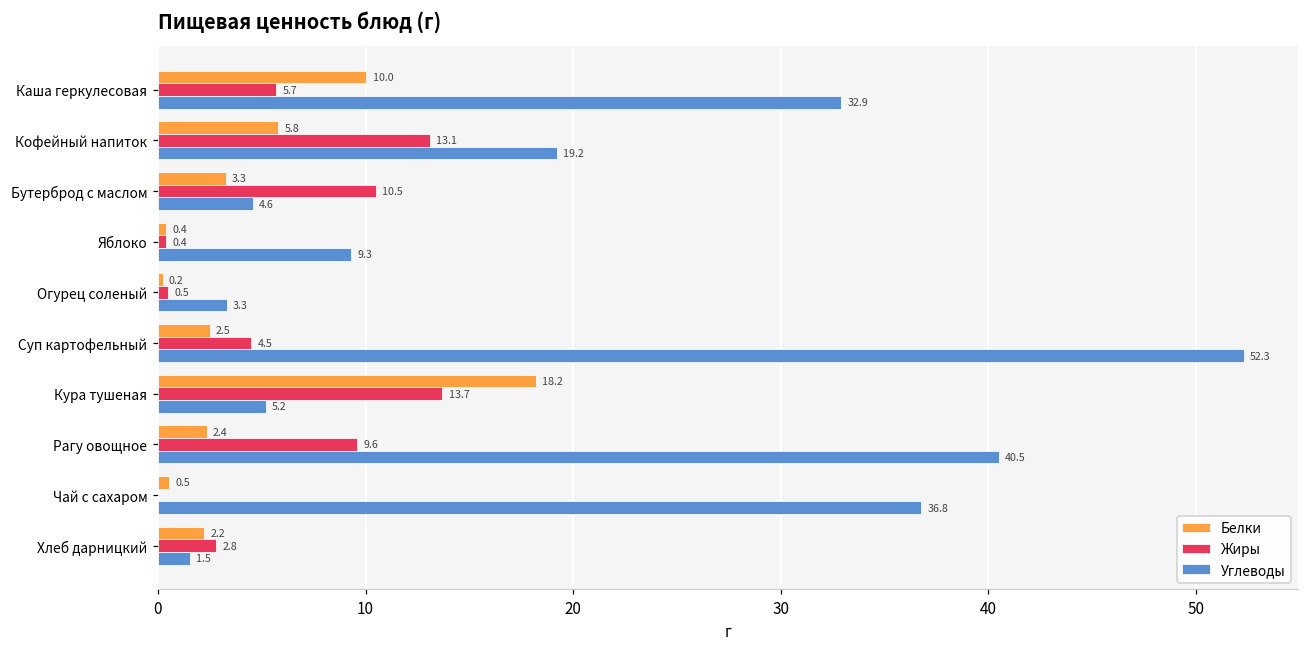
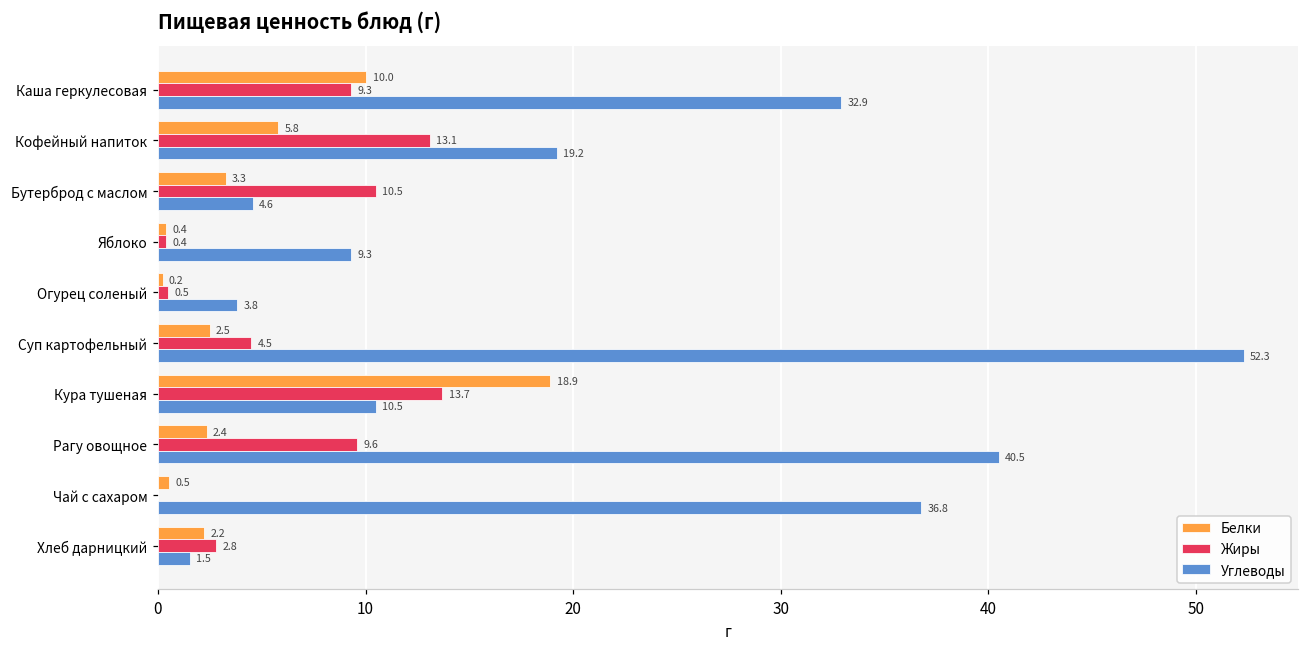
  {
    "Белки": {
      "Каша геркулесовая": 10.0,
      "Кофейный напиток": 5.8,
      "Бутерброд с маслом": 3.3,
      "Яблоко": 0.4,
      "Огурец соленый": 0.2,
      "Суп картофельный": 2.5,
-     "Кура тушеная": 18.2,
+     "Кура тушеная": 18.9,
      "Рагу овощное": 2.4,
      "Чай с сахаром": 0.5,
      "Хлеб дарницкий": 2.2
    },
    "Жиры": {
-     "Каша геркулесовая": 5.7,
+     "Каша геркулесовая": 9.3,
      "Кофейный напиток": 13.1,
      "Бутерброд с маслом": 10.5,
      "Яблоко": 0.4,
      "Огурец соленый": 0.5,
      "Суп картофельный": 4.5,
      "Кура тушеная": 13.7,
      "Рагу овощное": 9.6,
      "Хлеб дарницкий": 2.8
    },
    "Углеводы": {
      "Каша геркулесовая": 32.9,
      "Кофейный напиток": 19.2,
      "Бутерброд с маслом": 4.6,
      "Яблоко": 9.3,
-     "Огурец соленый": 3.3,
+     "Огурец соленый": 3.8,
      "Суп картофельный": 52.3,
-     "Кура тушеная": 5.2,
+     "Кура тушеная": 10.5,
      "Рагу овощное": 40.5,
      "Чай с сахаром": 36.8,
      "Хлеб дарницкий": 1.5
    }
  }
